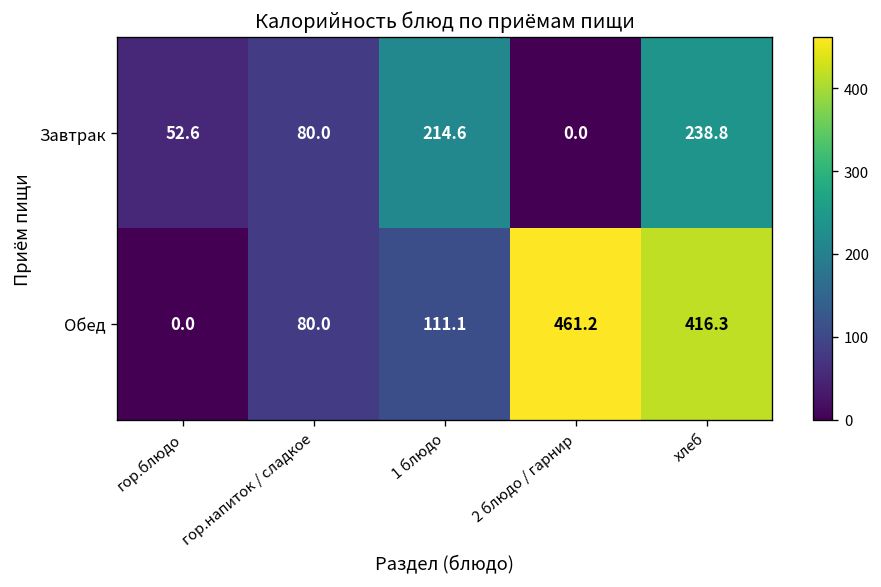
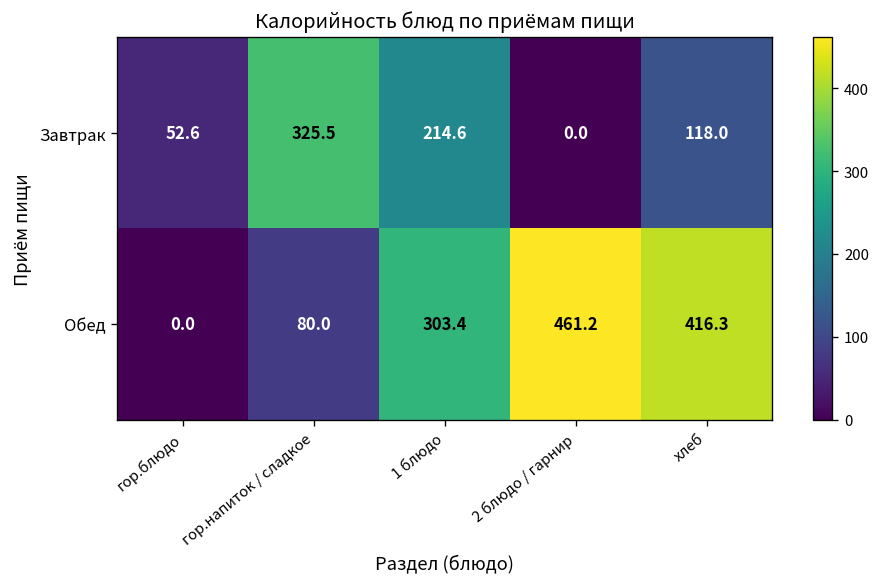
  {
    "Завтрак": {
      "гор.блюдо": 52.6,
-     "гор.напиток / сладкое": 80.0,
+     "гор.напиток / сладкое": 325.5,
      "1 блюдо": 214.6,
      "2 блюдо / гарнир": 0.0,
-     "хлеб": 238.8
+     "хлеб": 118.0
    },
    "Обед": {
      "гор.блюдо": 0.0,
      "гор.напиток / сладкое": 80.0,
-     "1 блюдо": 111.1,
+     "1 блюдо": 303.4,
      "2 блюдо / гарнир": 461.2,
      "хлеб": 416.3
    }
  }
